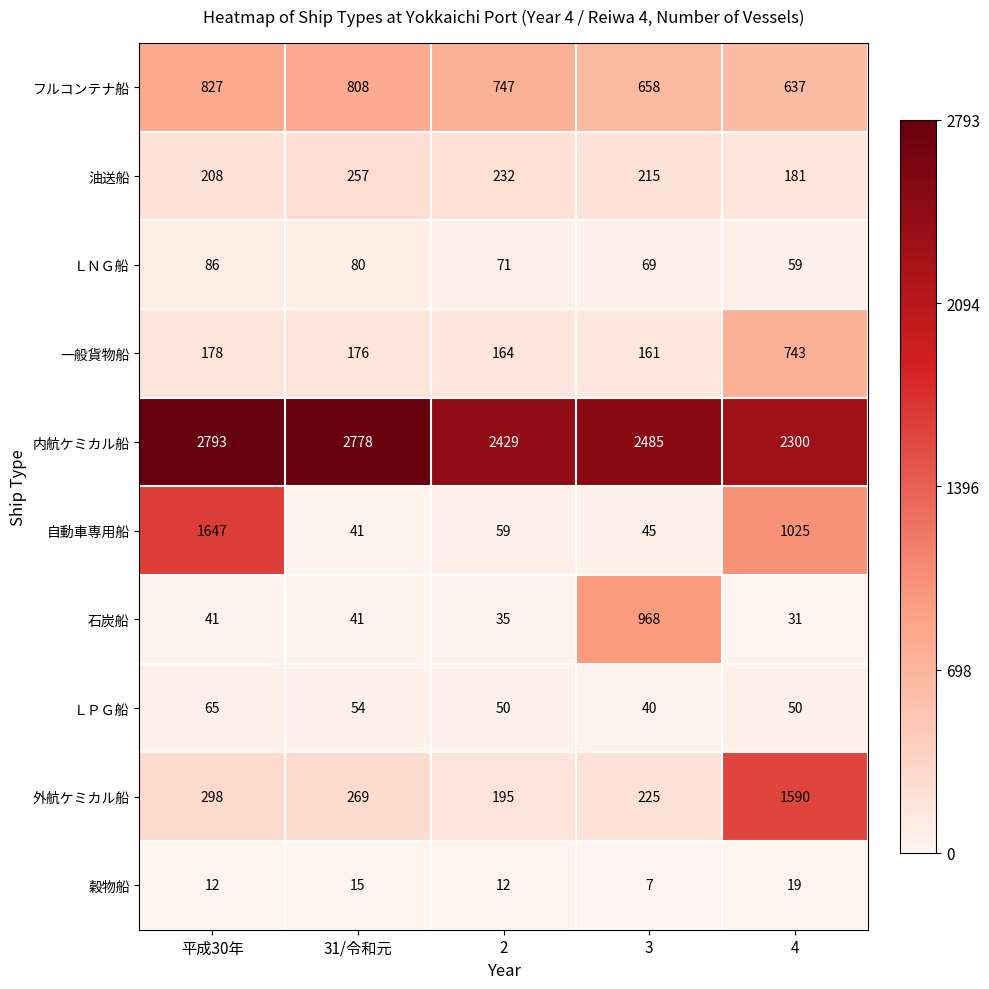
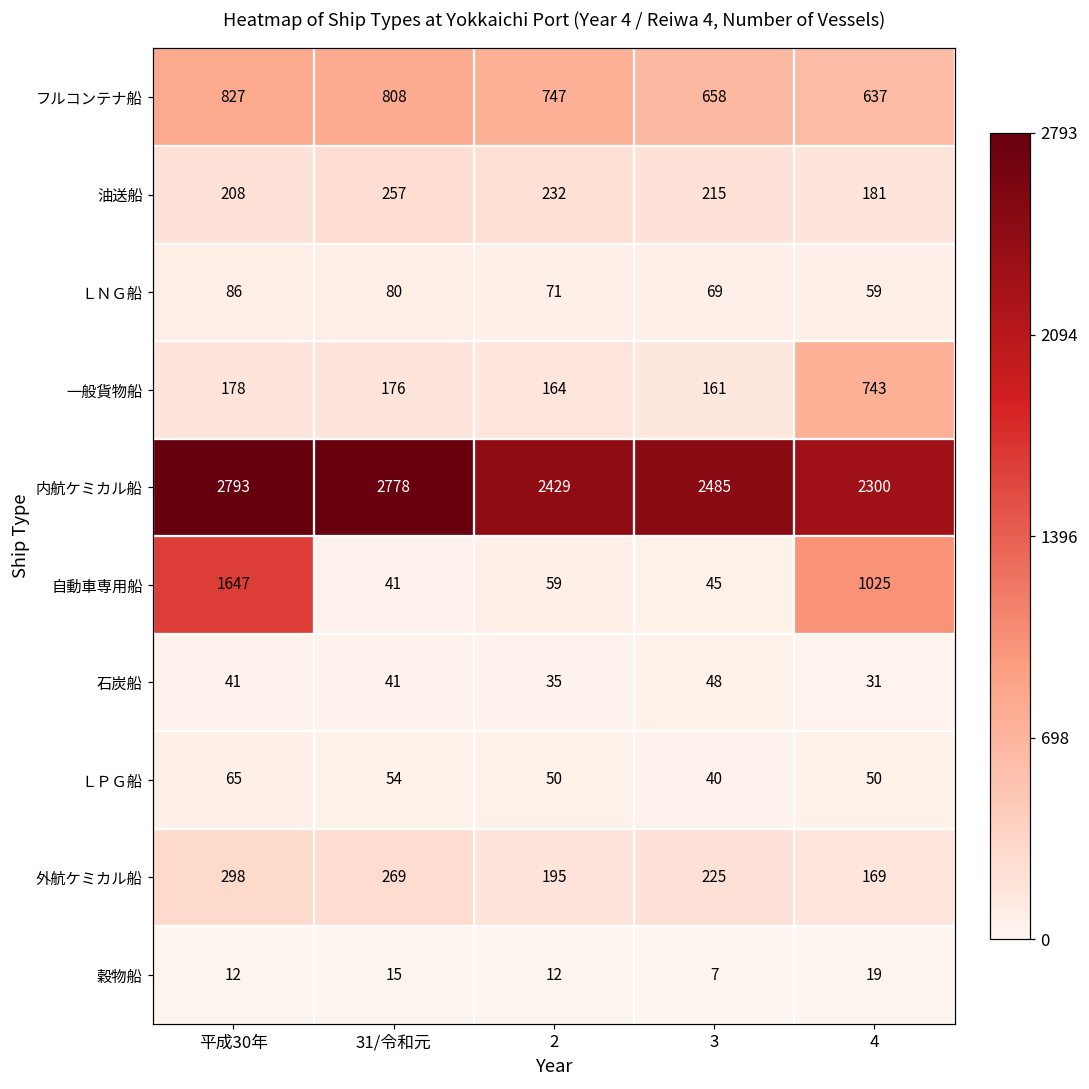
  {
    "フルコンテナ船": {
      "平成30年": 827,
      "31/令和元": 808,
      "2": 747,
      "3": 658,
      "4": 637
    },
    "油送船": {
      "平成30年": 208,
      "31/令和元": 257,
      "2": 232,
      "3": 215,
      "4": 181
    },
    "ＬＮＧ船": {
      "平成30年": 86,
      "31/令和元": 80,
      "2": 71,
      "3": 69,
      "4": 59
    },
    "一般貨物船": {
      "平成30年": 178,
      "31/令和元": 176,
      "2": 164,
      "3": 161,
      "4": 743
    },
    "内航ケミカル船": {
      "平成30年": 2793,
      "31/令和元": 2778,
      "2": 2429,
      "3": 2485,
      "4": 2300
    },
    "自動車専用船": {
      "平成30年": 1647,
      "31/令和元": 41,
      "2": 59,
      "3": 45,
      "4": 1025
    },
    "石炭船": {
      "平成30年": 41,
      "31/令和元": 41,
      "2": 35,
-     "3": 968,
+     "3": 48,
      "4": 31
    },
    "ＬＰＧ船": {
      "平成30年": 65,
      "31/令和元": 54,
      "2": 50,
      "3": 40,
      "4": 50
    },
    "外航ケミカル船": {
      "平成30年": 298,
      "31/令和元": 269,
      "2": 195,
      "3": 225,
-     "4": 1590
+     "4": 169
    },
    "穀物船": {
      "平成30年": 12,
      "31/令和元": 15,
      "2": 12,
      "3": 7,
      "4": 19
    }
  }
